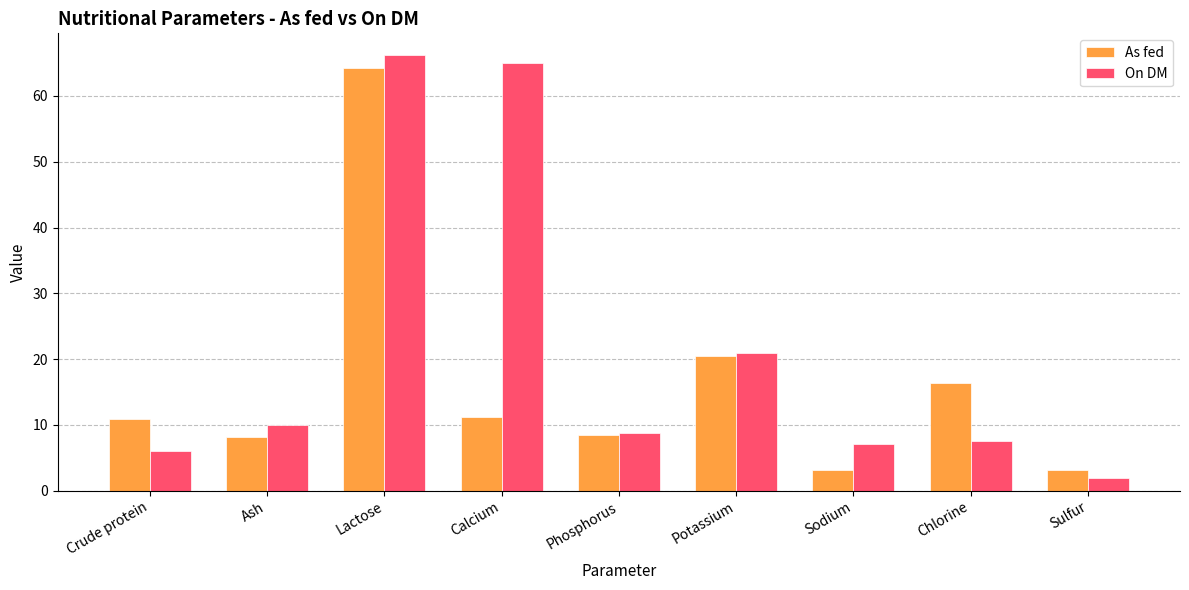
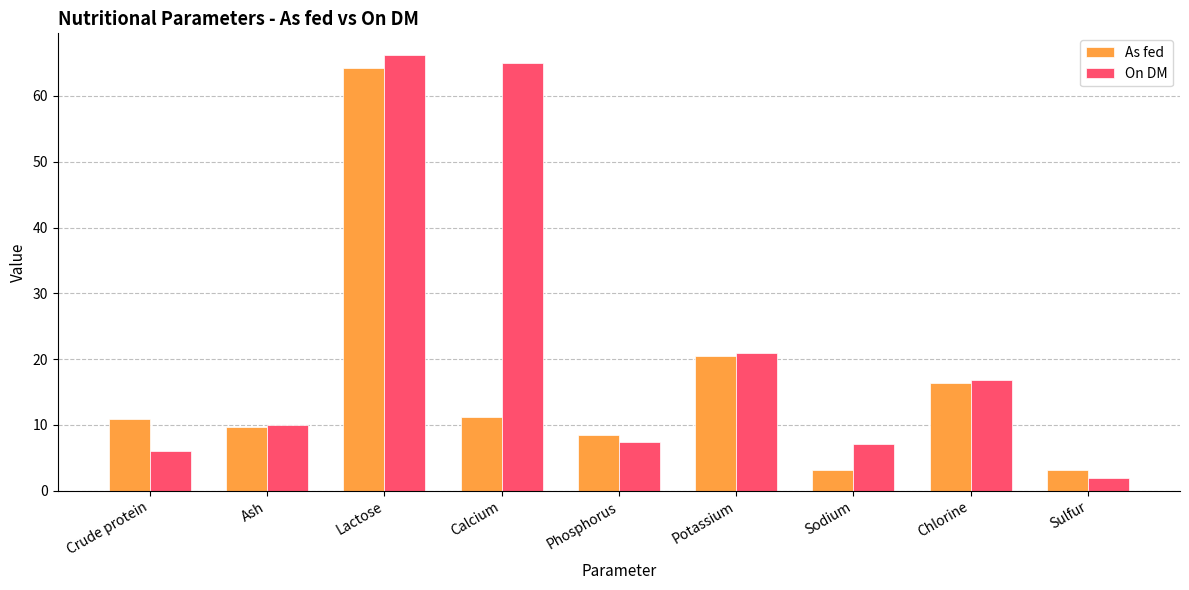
  {
    "As fed": {
      "Crude protein": 11,
-     "Ash": 8,
+     "Ash": 10,
      "Lactose": 64,
      "Calcium": 11,
      "Phosphorus": 8,
      "Potassium": 20,
      "Sodium": 3,
      "Chlorine": 16,
      "Sulfur": 3
    },
    "On DM": {
      "Crude protein": 6,
      "Ash": 10,
      "Lactose": 66,
      "Calcium": 65,
-     "Phosphorus": 9,
+     "Phosphorus": 7,
      "Potassium": 21,
      "Sodium": 7,
-     "Chlorine": 8,
+     "Chlorine": 17,
      "Sulfur": 2
    }
  }
